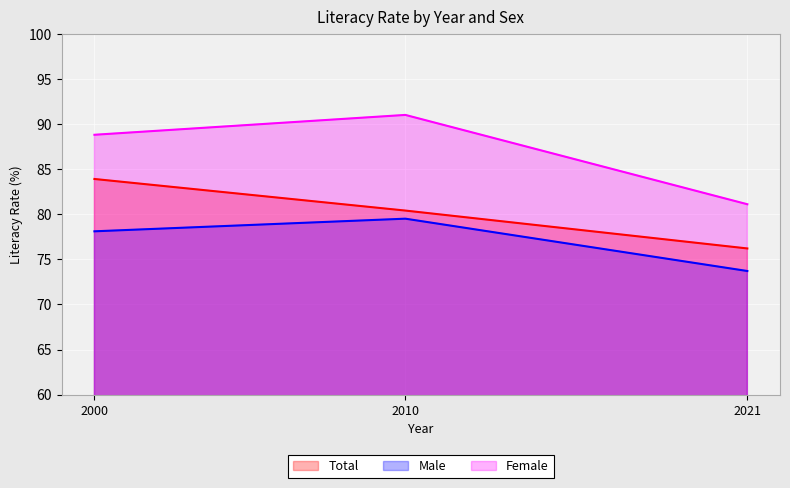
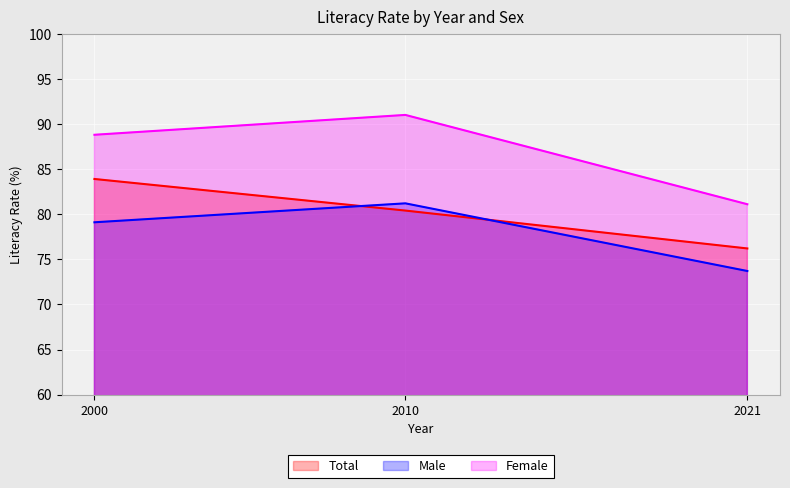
  {
    "Total": {
      "2000": 84,
      "2010": 80,
      "2021": 76
    },
    "Male": {
-     "2000": 78,
-     "2010": 80,
+     "2000": 79,
+     "2010": 81,
      "2021": 74
    },
    "Female": {
      "2000": 89,
      "2010": 91,
      "2021": 81
    }
  }
